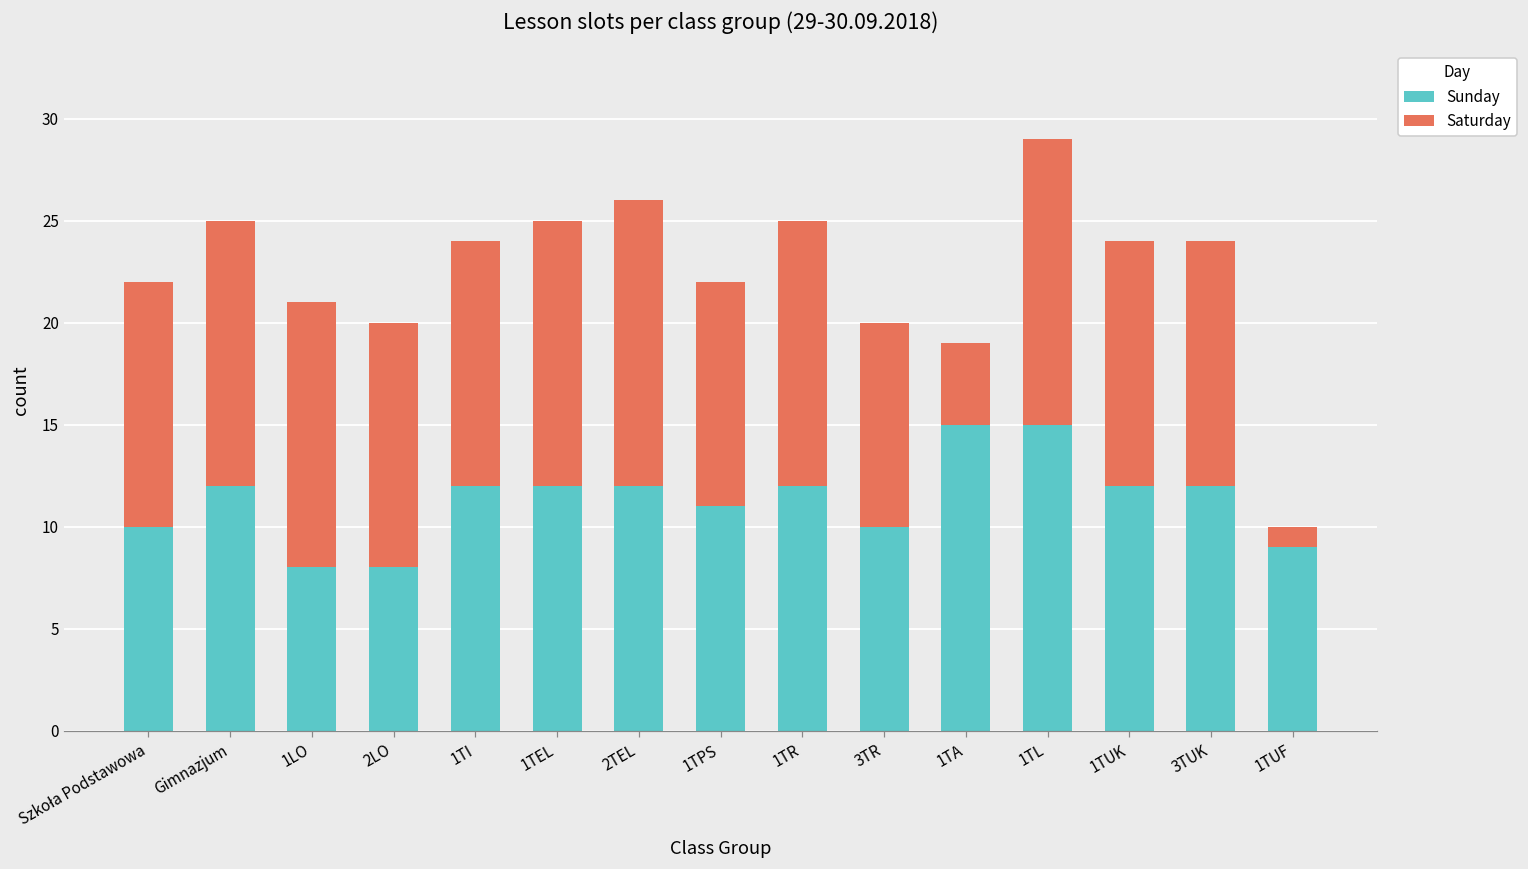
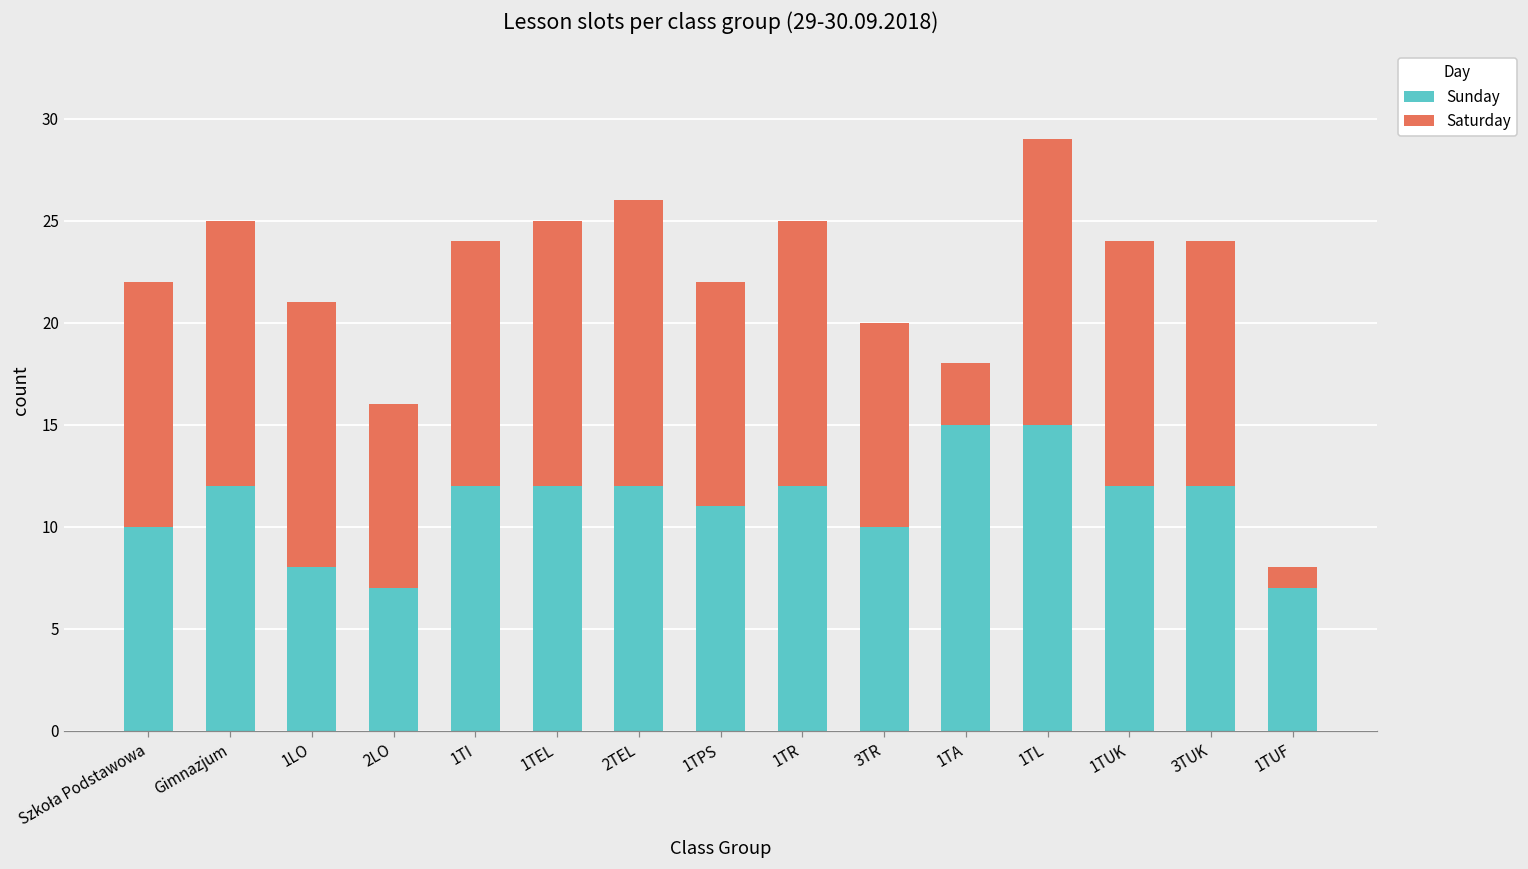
  {
    "Sunday": {
      "Szkoła Podstawowa": 10,
      "Gimnazjum": 12,
      "1LO": 8,
-     "2LO": 8,
+     "2LO": 7,
      "1TI": 12,
      "1TEL": 12,
      "2TEL": 12,
      "1TPS": 11,
      "1TR": 12,
      "3TR": 10,
      "1TA": 15,
      "1TL": 15,
      "1TUK": 12,
      "3TUK": 12,
-     "1TUF": 9
+     "1TUF": 7
    },
    "Saturday": {
      "Szkoła Podstawowa": 12,
      "Gimnazjum": 13,
      "1LO": 13,
-     "2LO": 12,
+     "2LO": 9,
      "1TI": 12,
      "1TEL": 13,
      "2TEL": 14,
      "1TPS": 11,
      "1TR": 13,
      "3TR": 10,
-     "1TA": 4,
+     "1TA": 3,
      "1TL": 14,
      "1TUK": 12,
      "3TUK": 12,
      "1TUF": 1
    }
  }
